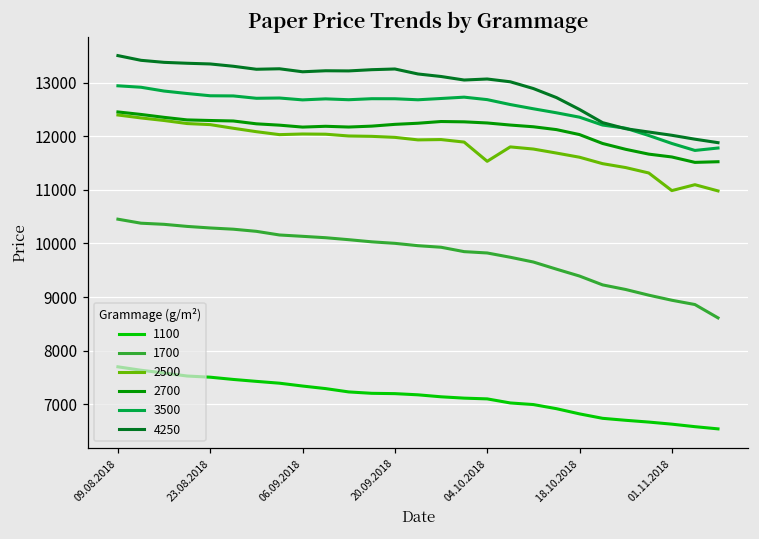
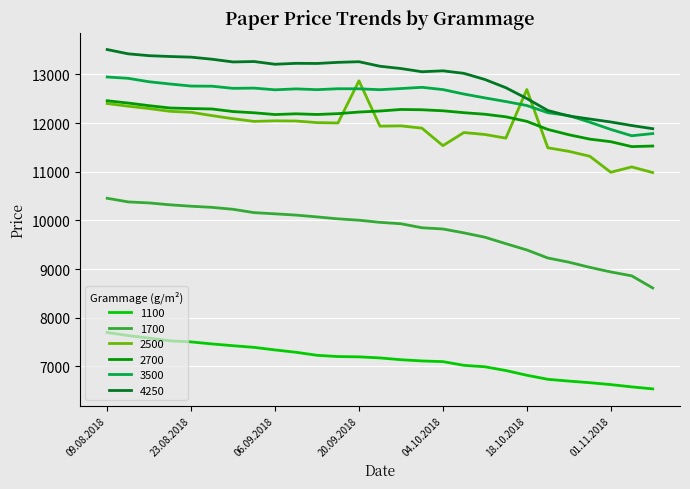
  {
    "2500": {
      "09.08.2018": 12400,
      "23.08.2018": 12200,
      "06.09.2018": 12000,
-     "20.09.2018": 12000,
+     "20.09.2018": 12900,
      "04.10.2018": 11500,
-     "18.10.2018": 11600,
+     "18.10.2018": 12700,
      "01.11.2018": 11000
    }
  }
